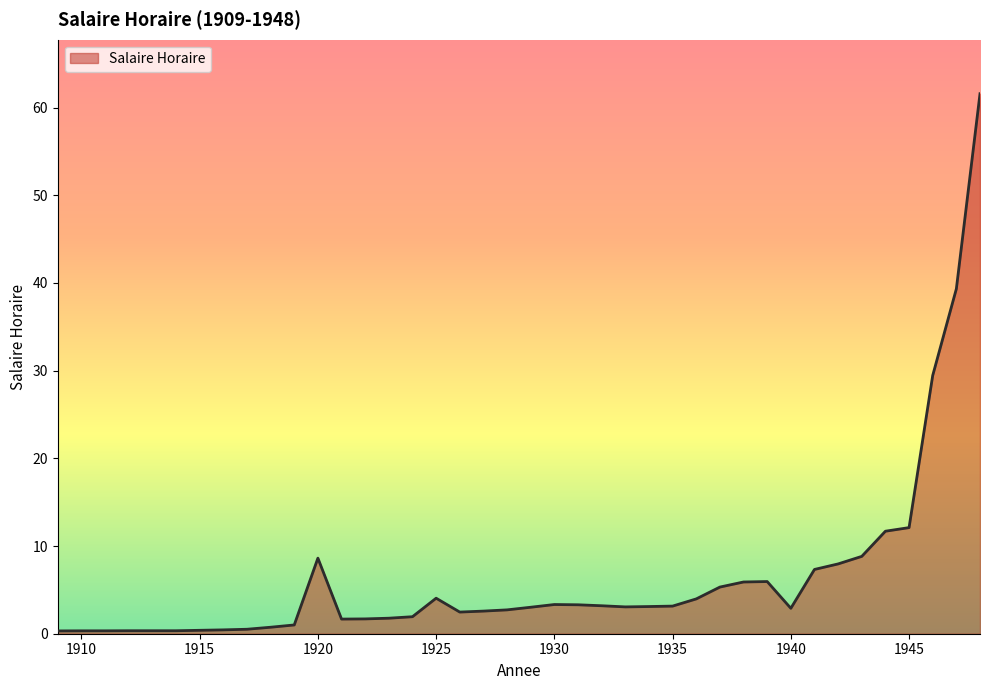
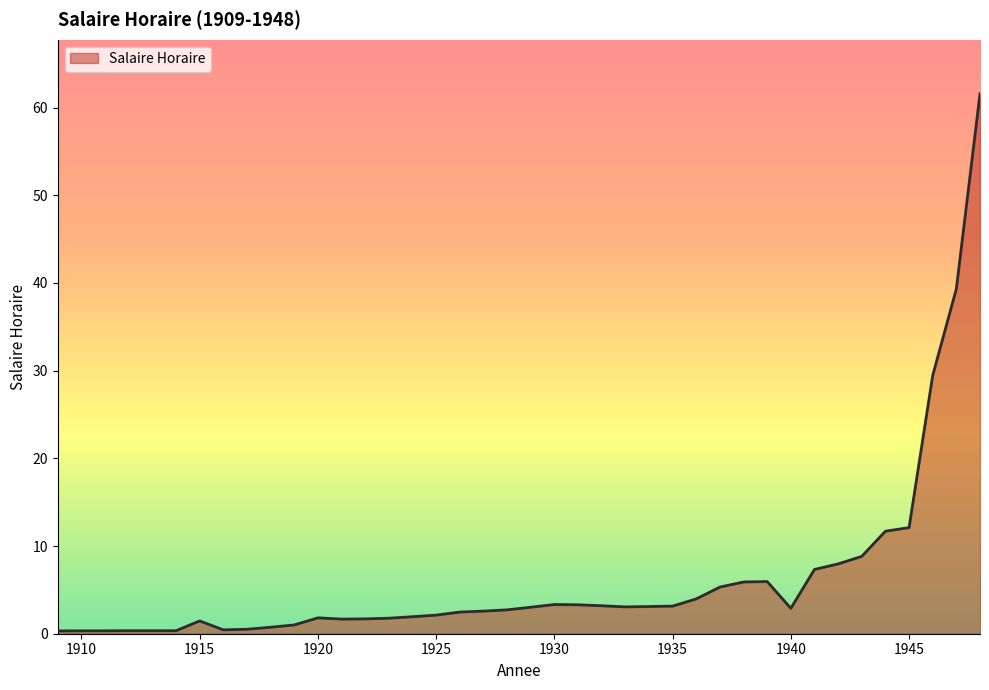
  {
    "1910": 0,
-   "1915": 0,
-   "1920": 9,
-   "1925": 4,
+   "1915": 1,
+   "1920": 2,
+   "1925": 2,
    "1930": 3,
    "1935": 3,
    "1940": 3,
    "1945": 12
  }
